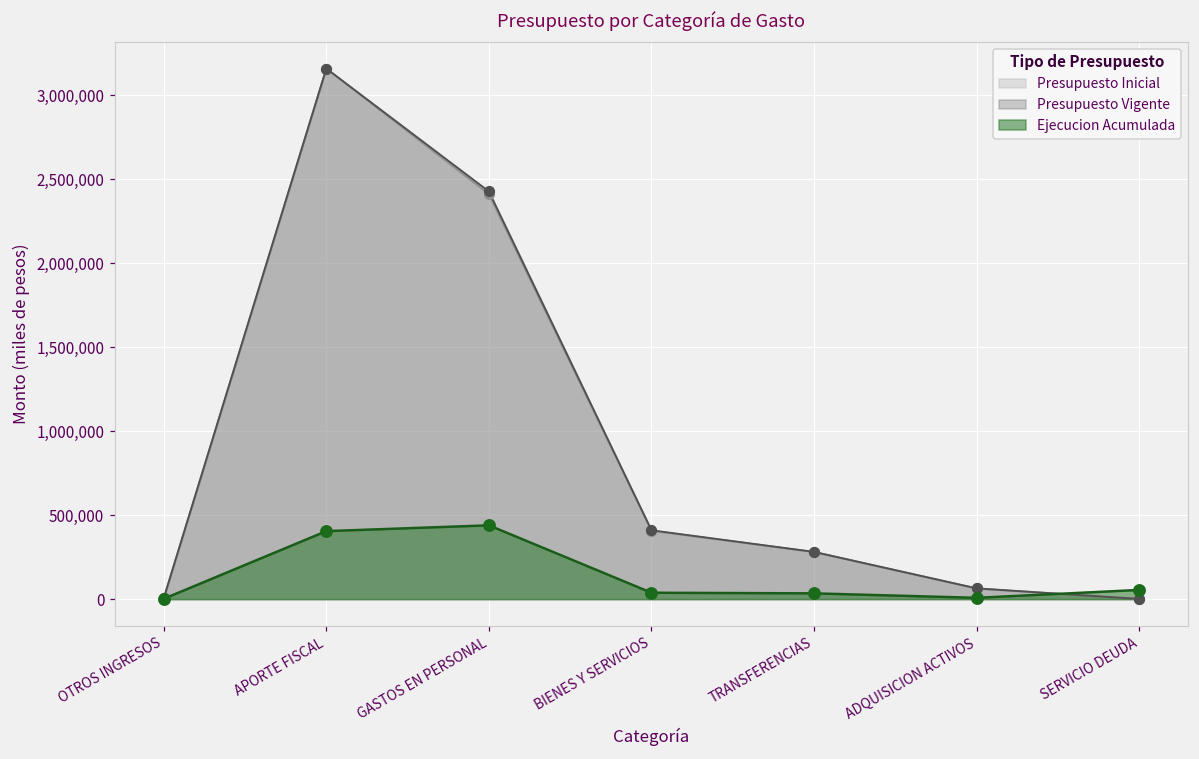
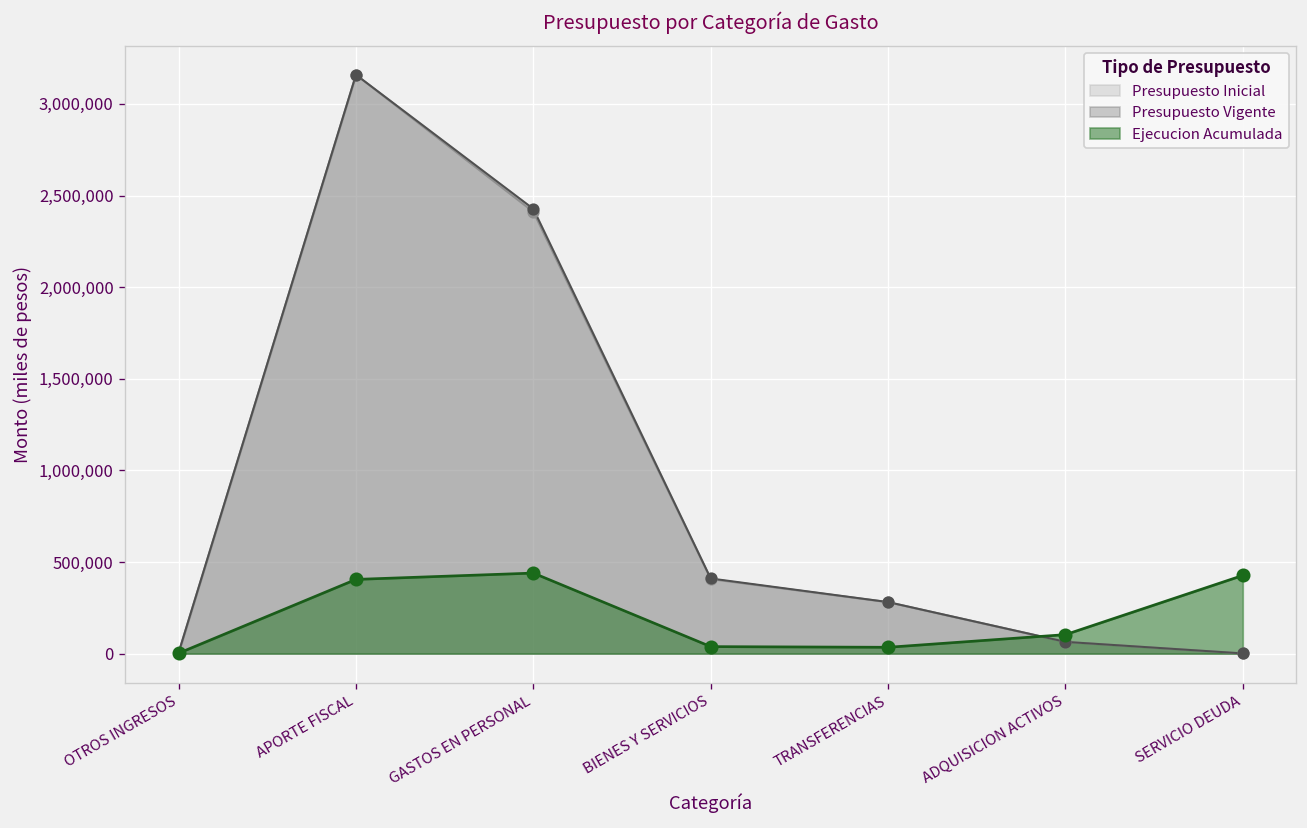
  {
    "Ejecucion Acumulada": {
      "APORTE FISCAL": "400,000",
      "GASTOS EN PERSONAL": "440,000",
      "BIENES Y SERVICIOS": "40,000",
      "TRANSFERENCIAS": "30,000",
-     "ADQUISICION ACTIVOS": "10,000",
-     "SERVICIO DEUDA": "50,000"
+     "ADQUISICION ACTIVOS": "100,000",
+     "SERVICIO DEUDA": "430,000"
    }
  }
